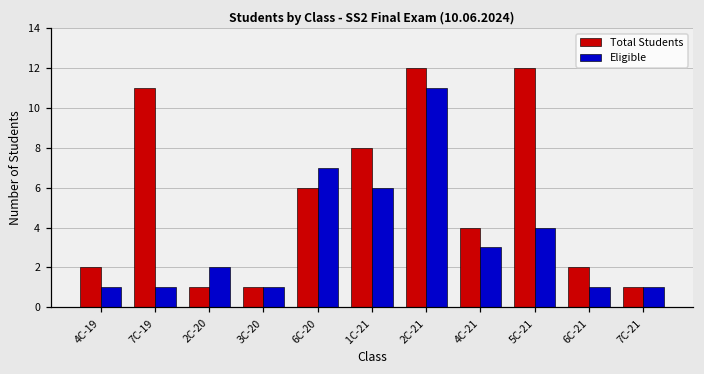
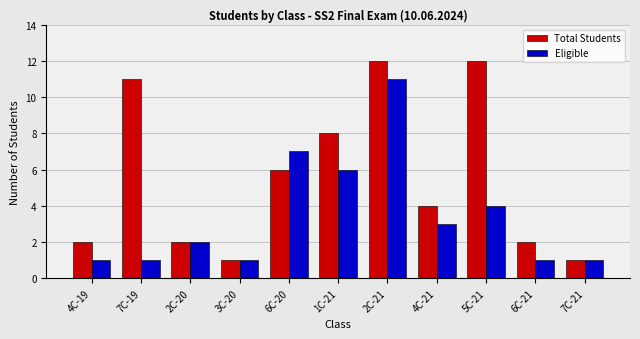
  {
    "Total Students": {
      "4C-19": 2,
      "7C-19": 11,
-     "2C-20": 1,
+     "2C-20": 2,
      "3C-20": 1,
      "6C-20": 6,
      "1C-21": 8,
      "2C-21": 12,
      "4C-21": 4,
      "5C-21": 12,
      "6C-21": 2,
      "7C-21": 1
    },
    "Eligible": {
      "4C-19": 1,
      "7C-19": 1,
      "2C-20": 2,
      "3C-20": 1,
      "6C-20": 7,
      "1C-21": 6,
      "2C-21": 11,
      "4C-21": 3,
      "5C-21": 4,
      "6C-21": 1,
      "7C-21": 1
    }
  }
